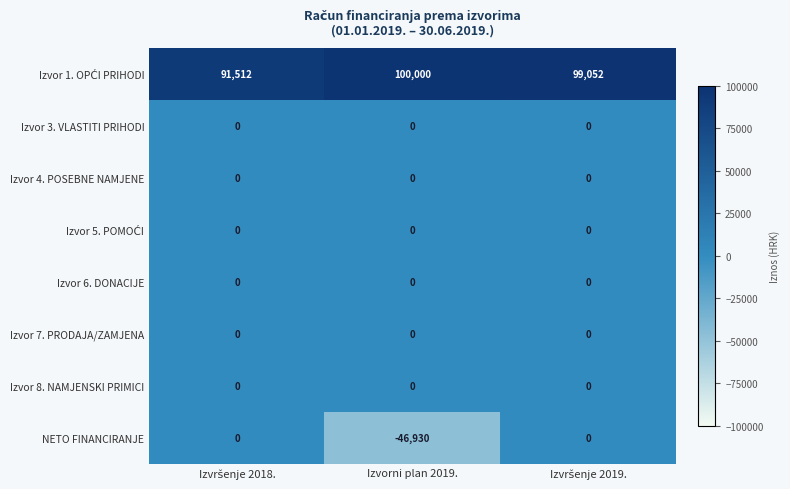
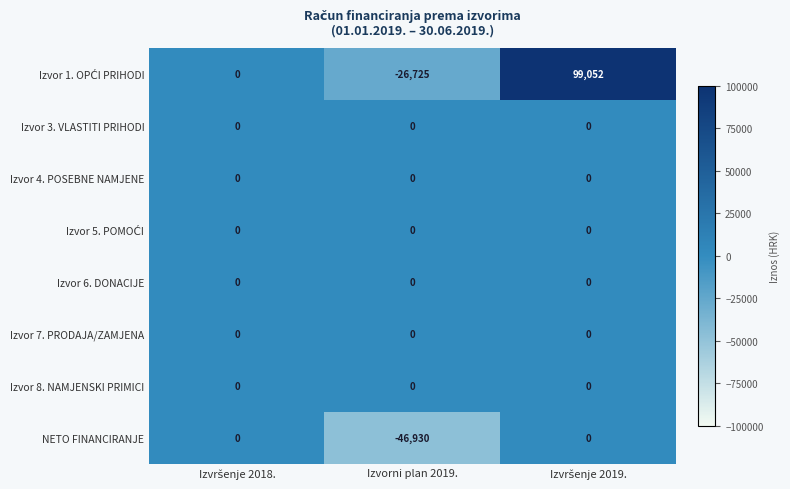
  {
    "Izvor 1. OPĆI PRIHODI": {
-     "Izvršenje 2018.": "91,512",
-     "Izvorni plan 2019.": "100,000",
+     "Izvršenje 2018.": "0",
+     "Izvorni plan 2019.": "-26,725",
      "Izvršenje 2019.": "99,052"
    },
    "Izvor 3. VLASTITI PRIHODI": {
      "Izvršenje 2018.": "0",
      "Izvorni plan 2019.": "0",
      "Izvršenje 2019.": "0"
    },
    "Izvor 4. POSEBNE NAMJENE": {
      "Izvršenje 2018.": "0",
      "Izvorni plan 2019.": "0",
      "Izvršenje 2019.": "0"
    },
    "Izvor 5. POMOĆI": {
      "Izvršenje 2018.": "0",
      "Izvorni plan 2019.": "0",
      "Izvršenje 2019.": "0"
    },
    "Izvor 6. DONACIJE": {
      "Izvršenje 2018.": "0",
      "Izvorni plan 2019.": "0",
      "Izvršenje 2019.": "0"
    },
    "Izvor 7. PRODAJA/ZAMJENA": {
      "Izvršenje 2018.": "0",
      "Izvorni plan 2019.": "0",
      "Izvršenje 2019.": "0"
    },
    "Izvor 8. NAMJENSKI PRIMICI": {
      "Izvršenje 2018.": "0",
      "Izvorni plan 2019.": "0",
      "Izvršenje 2019.": "0"
    },
    "NETO FINANCIRANJE": {
      "Izvršenje 2018.": "0",
      "Izvorni plan 2019.": "-46,930",
      "Izvršenje 2019.": "0"
    }
  }
